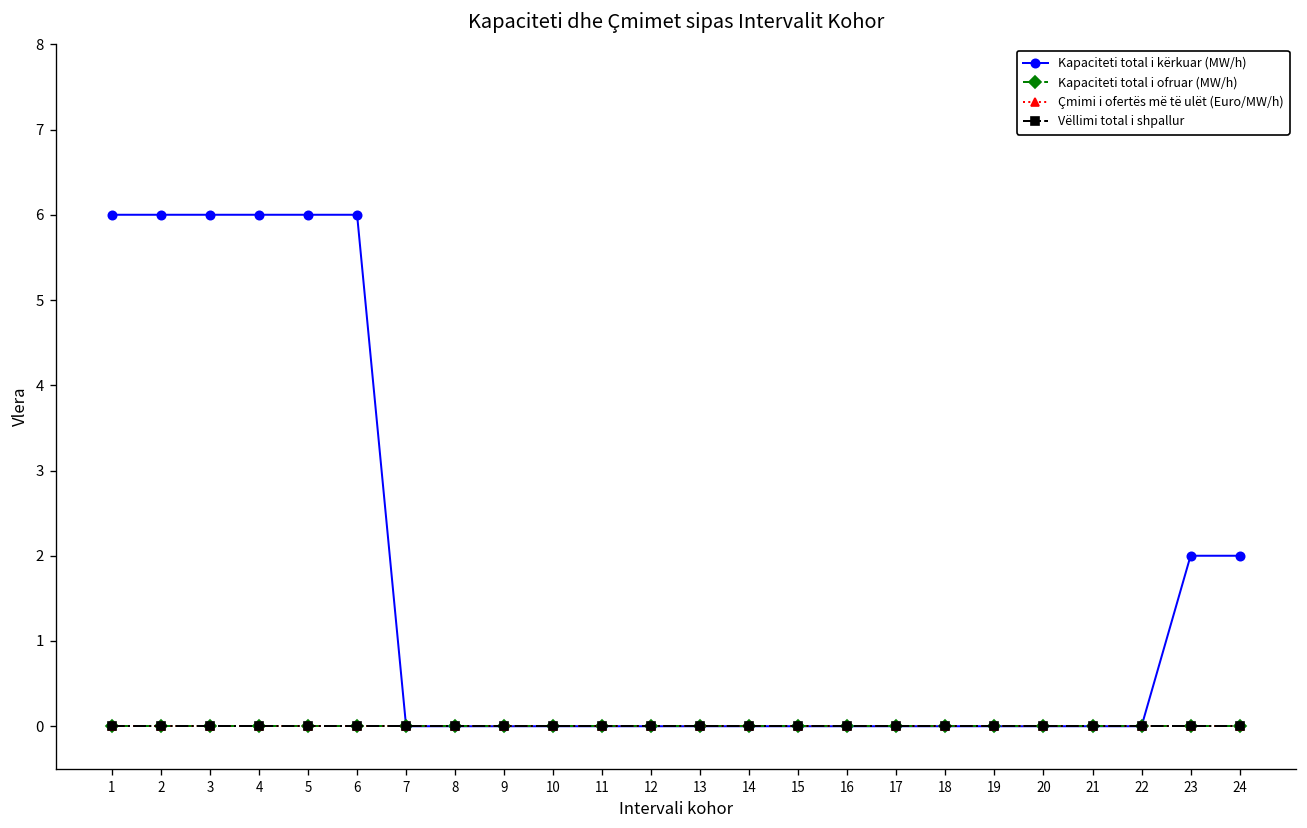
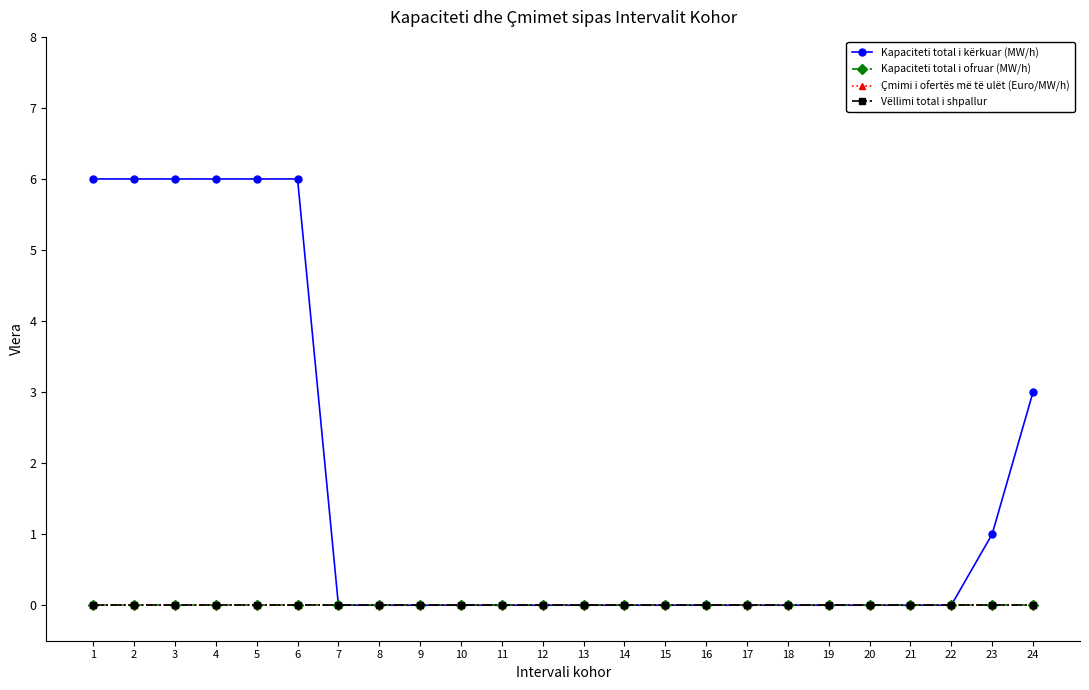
  {
    "Kapaciteti total i kërkuar (MW/h)": {
      "1": 6,
      "2": 6,
      "3": 6,
      "4": 6,
      "5": 6,
      "6": 6,
-     "23": 2,
-     "24": 2
+     "23": 1,
+     "24": 3
    },
    "Vëllimi total i shpallur": {
      "1": 0,
      "2": 0,
      "3": 0,
      "4": 0,
      "5": 0,
      "6": 0,
      "23": 0,
      "24": 0
    }
  }
